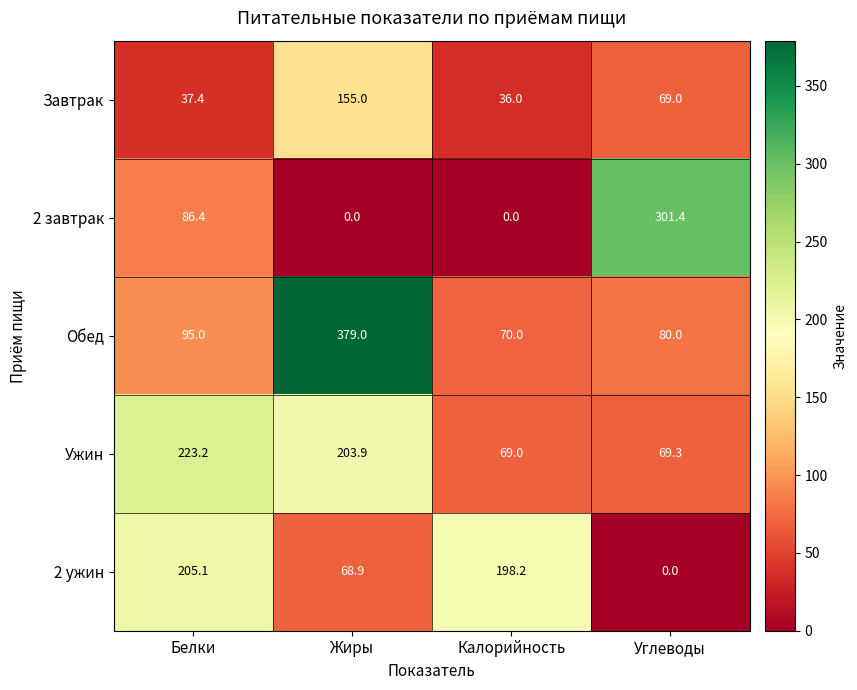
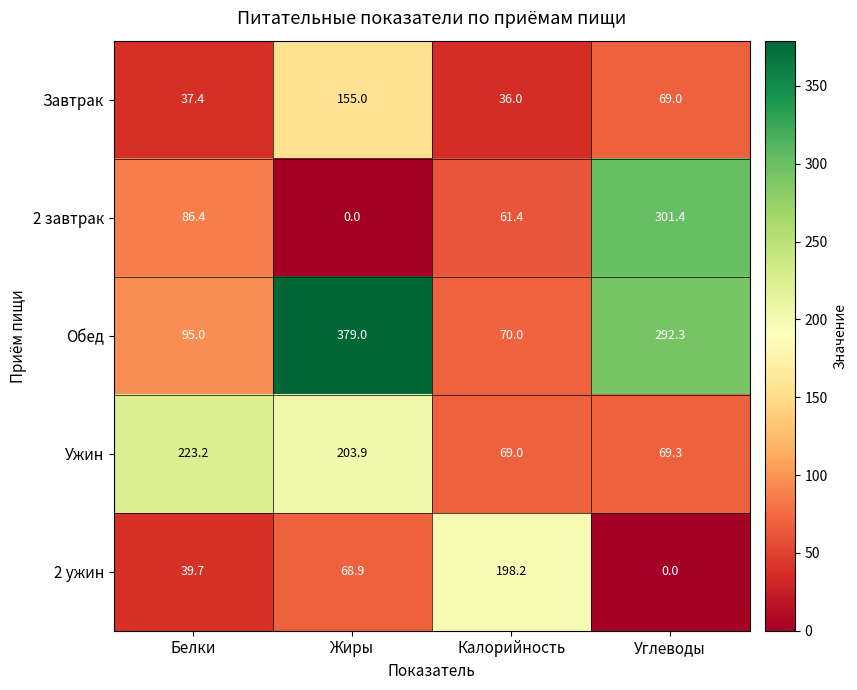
  {
    "Завтрак": {
      "Белки": 37.4,
      "Жиры": 155.0,
      "Калорийность": 36.0,
      "Углеводы": 69.0
    },
    "2 завтрак": {
      "Белки": 86.4,
      "Жиры": 0.0,
-     "Калорийность": 0.0,
+     "Калорийность": 61.4,
      "Углеводы": 301.4
    },
    "Обед": {
      "Белки": 95.0,
      "Жиры": 379.0,
      "Калорийность": 70.0,
-     "Углеводы": 80.0
+     "Углеводы": 292.3
    },
    "Ужин": {
      "Белки": 223.2,
      "Жиры": 203.9,
      "Калорийность": 69.0,
      "Углеводы": 69.3
    },
    "2 ужин": {
-     "Белки": 205.1,
+     "Белки": 39.7,
      "Жиры": 68.9,
      "Калорийность": 198.2,
      "Углеводы": 0.0
    }
  }
